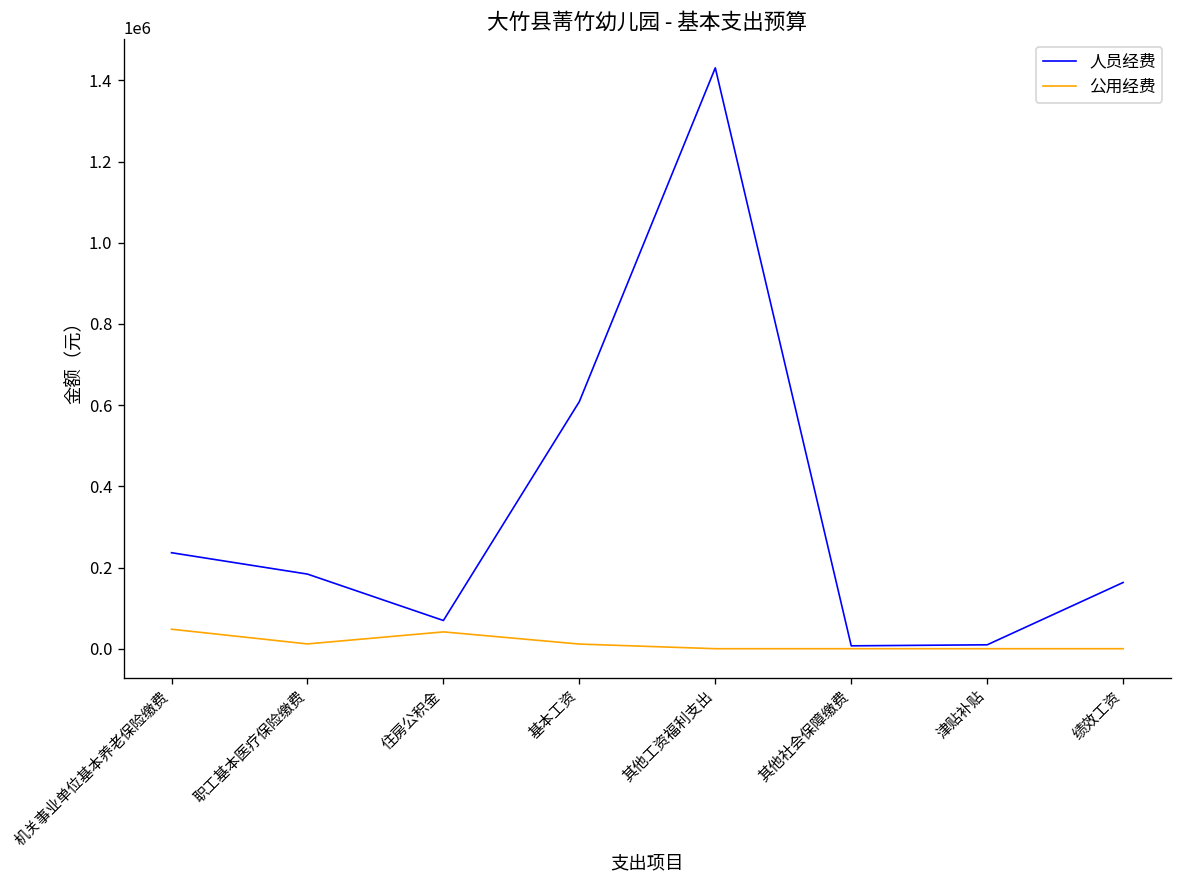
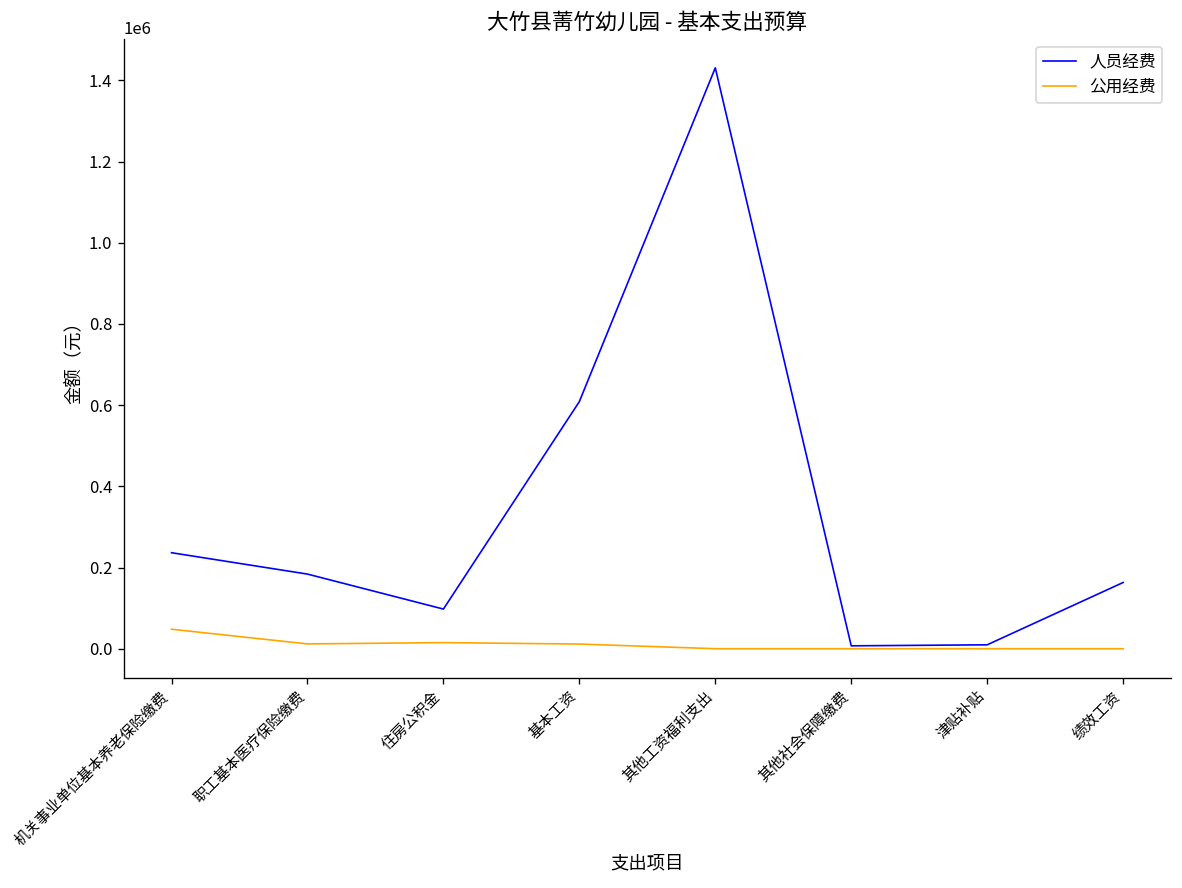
  {
    "人员经费": {
      "机关事业单位基本养老保险缴费": 240000,
      "职工基本医疗保险缴费": 180000,
-     "住房公积金": 70000,
+     "住房公积金": 100000,
      "基本工资": 610000,
      "其他工资福利支出": 1430000,
      "津贴补贴": 10000,
      "绩效工资": 160000
    },
    "公用经费": {
      "机关事业单位基本养老保险缴费": 50000,
      "职工基本医疗保险缴费": 10000,
-     "住房公积金": 40000,
+     "住房公积金": 20000,
      "基本工资": 10000,
      "其他工资福利支出": 0,
      "津贴补贴": 0,
      "绩效工资": 0
    }
  }
